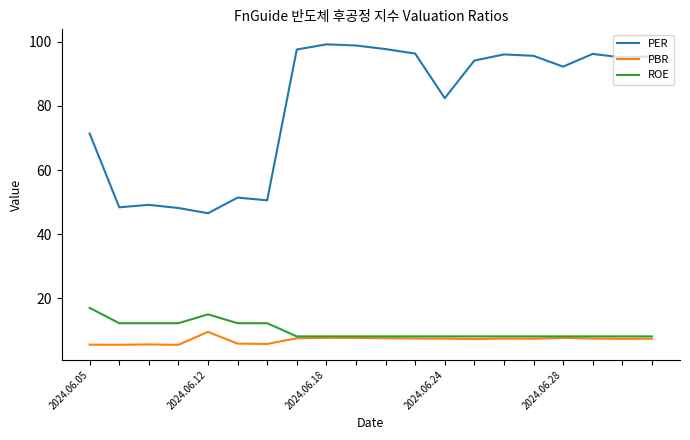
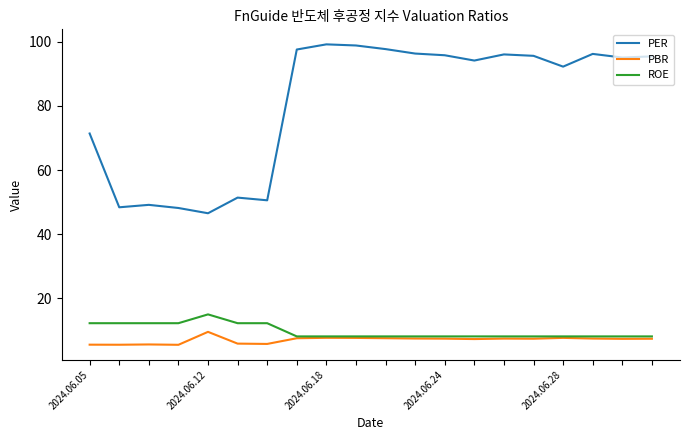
  {
    "PER": {
      "2024.06.05": 71,
      "2024.06.12": 47,
      "2024.06.18": 99,
-     "2024.06.24": 82,
+     "2024.06.24": 96,
      "2024.06.28": 92
    },
    "PBR": {
      "2024.06.05": 6,
      "2024.06.12": 10
    },
    "ROE": {
-     "2024.06.05": 17,
+     "2024.06.05": 12,
      "2024.06.12": 15
    }
  }
